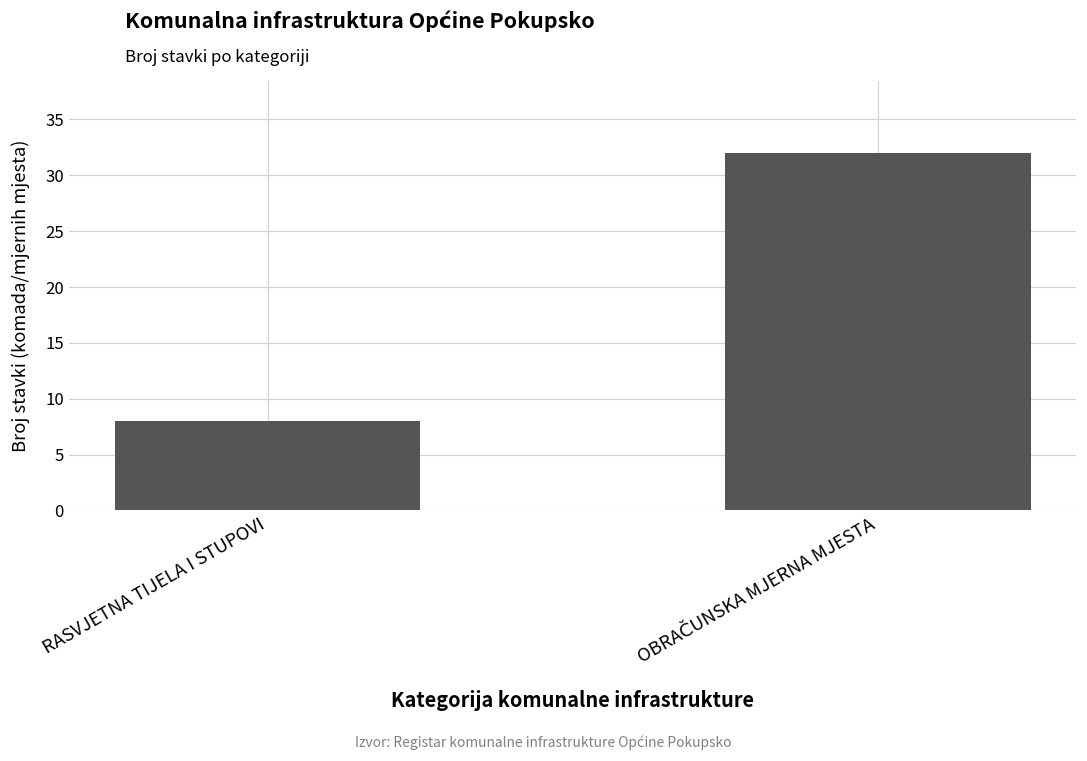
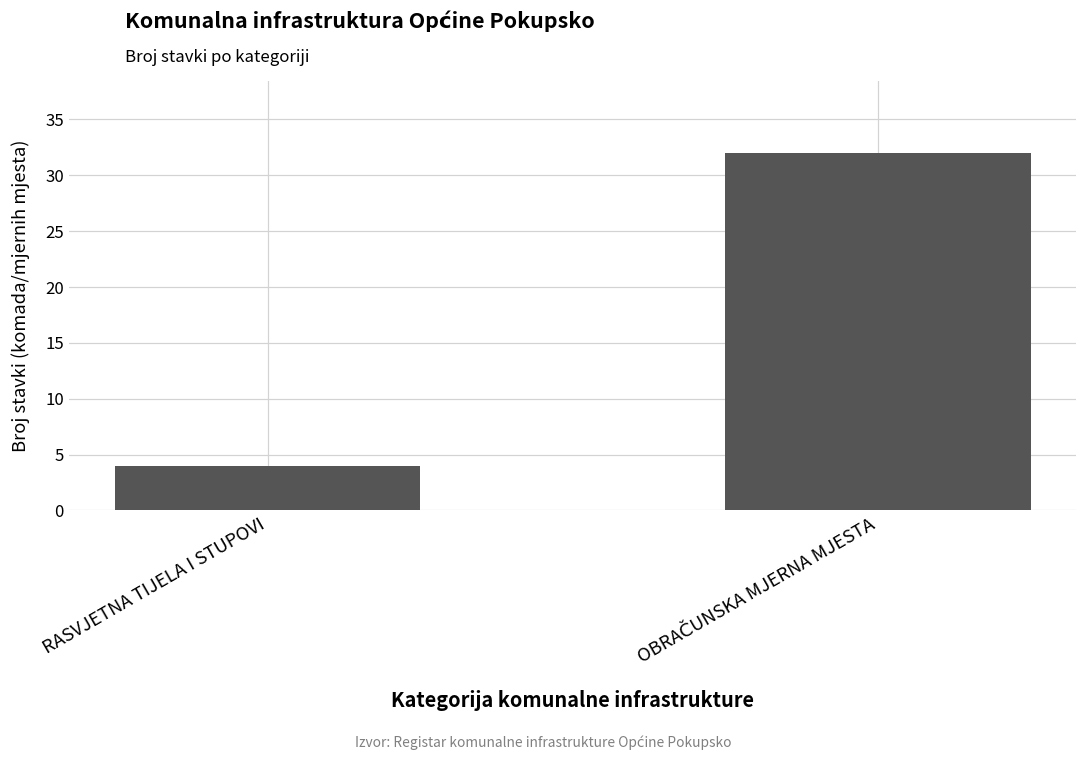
  {
-   "RASVJETNA TIJELA I STUPOVI": 8,
+   "RASVJETNA TIJELA I STUPOVI": 4,
    "OBRAČUNSKA MJERNA MJESTA": 32
  }
